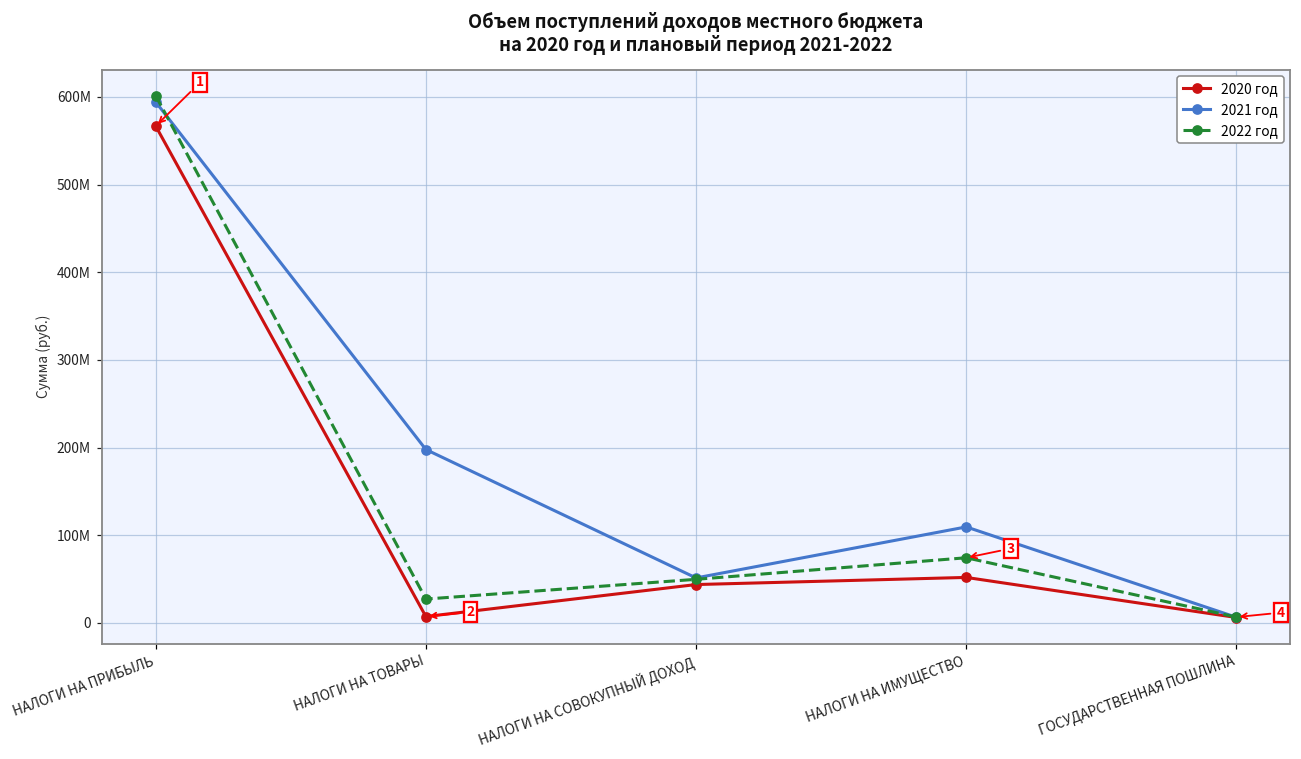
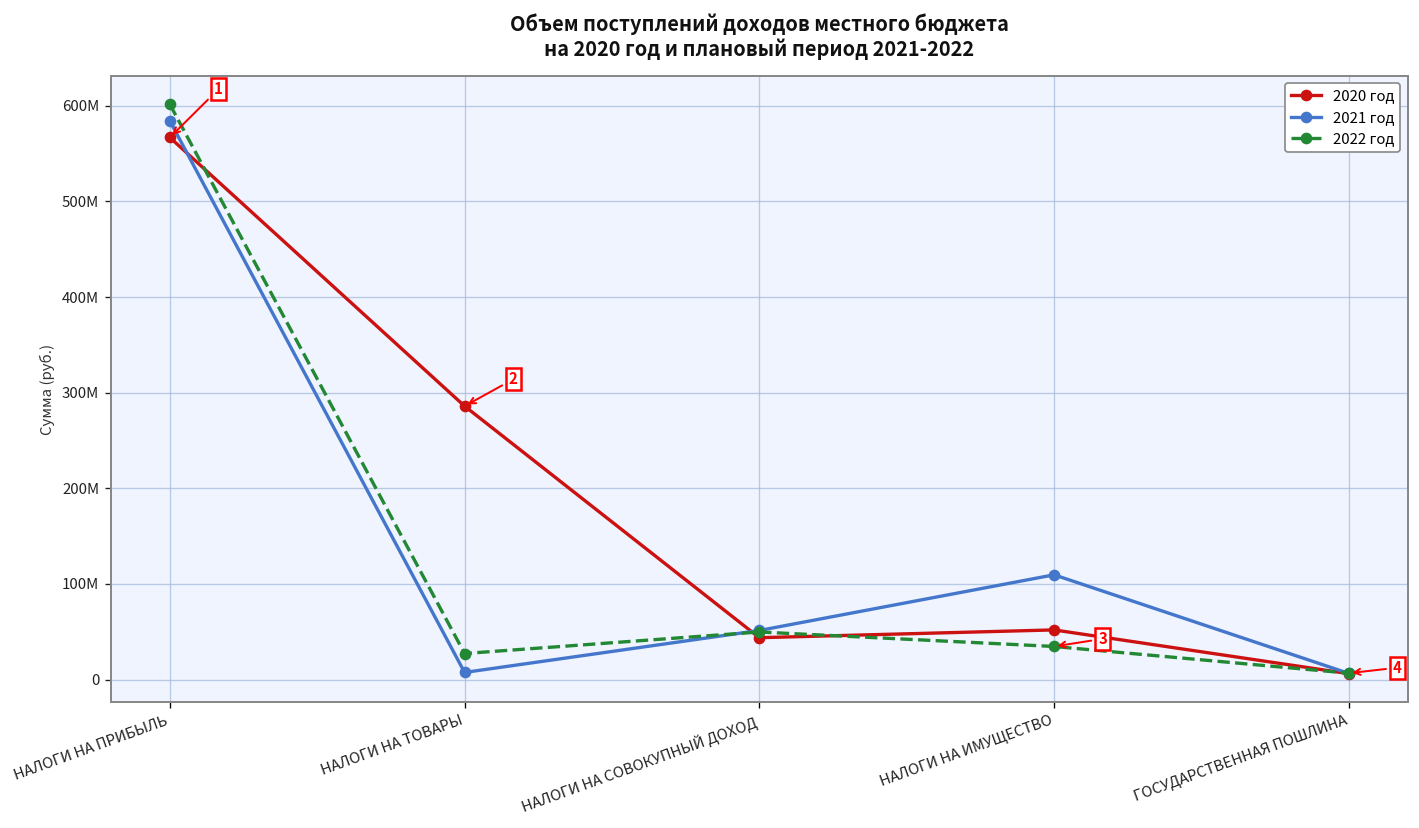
  {
    "2020 год": {
      "НАЛОГИ НА ПРИБЫЛЬ": 570000000,
-     "НАЛОГИ НА ТОВАРЫ": 10000000,
+     "НАЛОГИ НА ТОВАРЫ": 290000000,
      "НАЛОГИ НА СОВОКУПНЫЙ ДОХОД": 40000000
    },
    "2021 год": {
-     "НАЛОГИ НА ПРИБЫЛЬ": 590000000,
-     "НАЛОГИ НА ТОВАРЫ": 200000000,
+     "НАЛОГИ НА ПРИБЫЛЬ": 580000000,
+     "НАЛОГИ НА ТОВАРЫ": 10000000,
      "НАЛОГИ НА ИМУЩЕСТВО": 110000000
    },
    "2022 год": {
      "НАЛОГИ НА ТОВАРЫ": 30000000,
-     "НАЛОГИ НА ИМУЩЕСТВО": 70000000
+     "НАЛОГИ НА ИМУЩЕСТВО": 30000000
    }
  }
